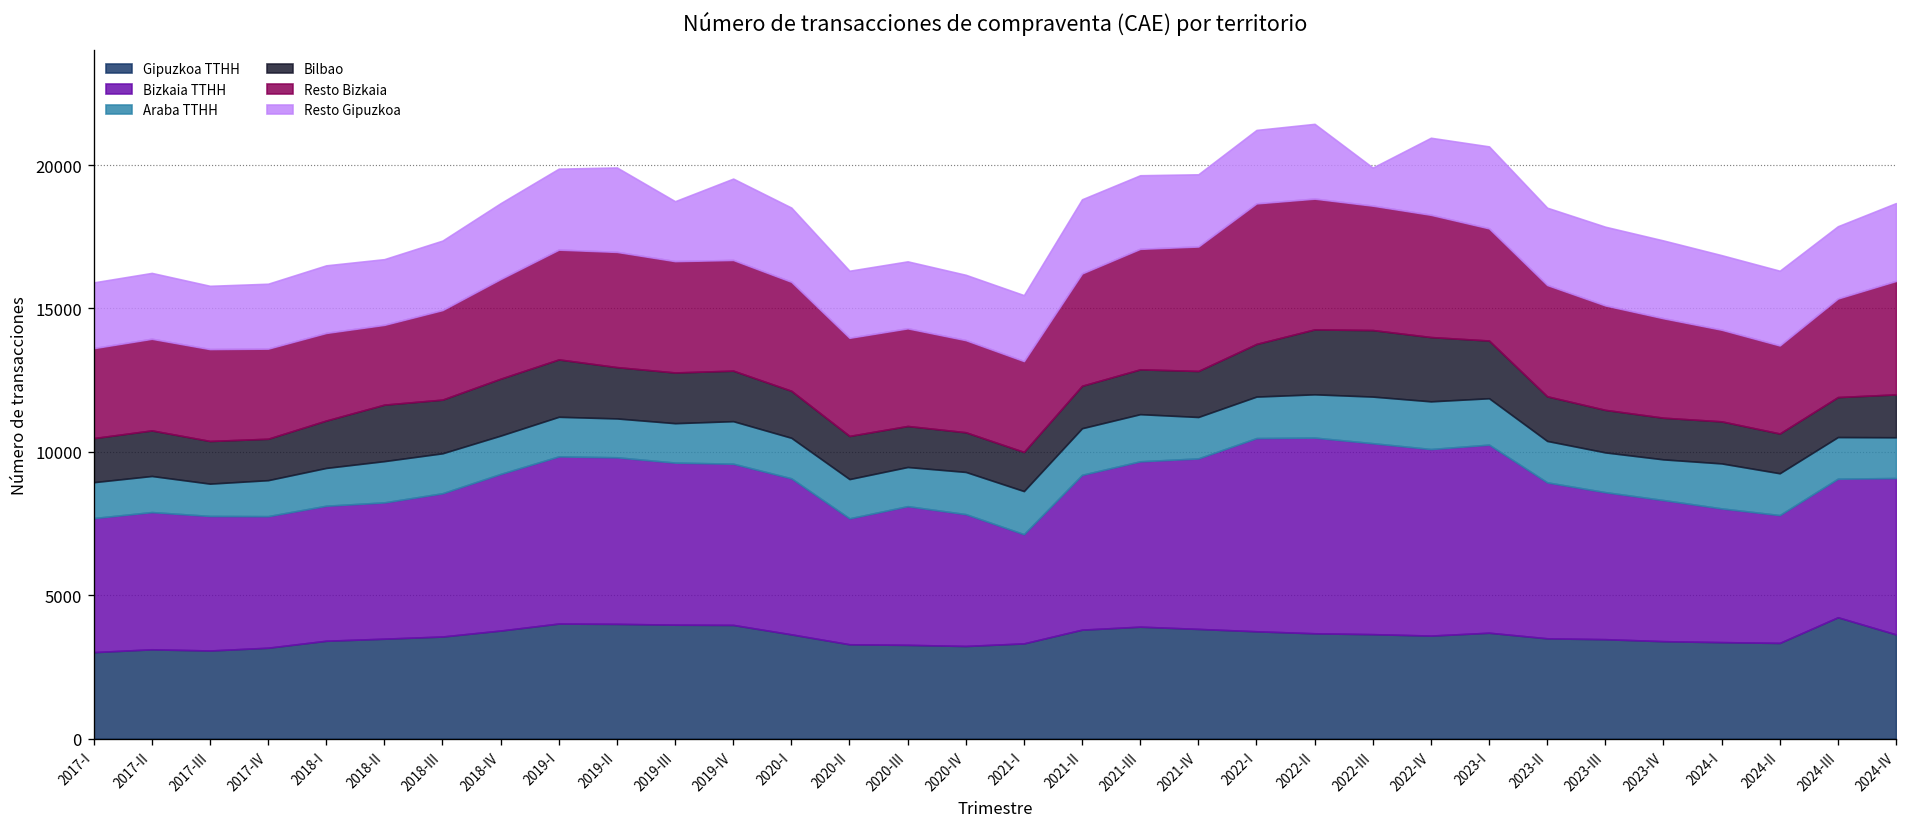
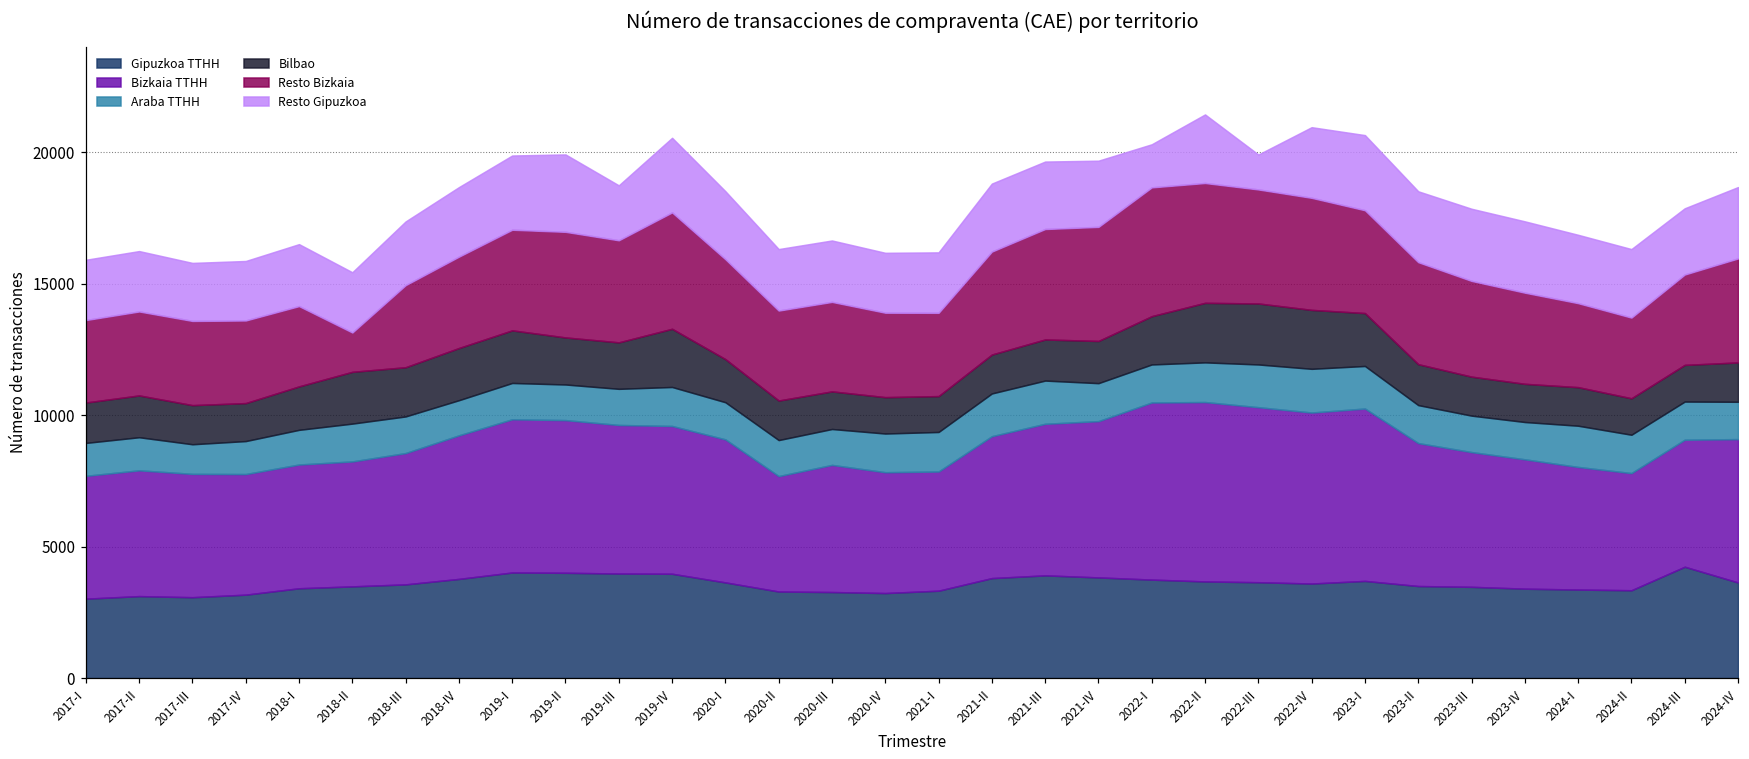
  {
    "Gipuzkoa TTHH": {
      "2017-I": 3000,
      "2017-II": 3100,
      "2017-III": 3100,
      "2017-IV": 3200,
      "2018-I": 3400,
      "2018-II": 3500,
      "2018-III": 3600,
      "2018-IV": 3800,
      "2019-I": 4000,
      "2019-II": 4000,
      "2019-III": 4000,
      "2019-IV": 4000,
      "2020-I": 3600,
      "2020-II": 3300,
      "2020-III": 3300,
      "2020-IV": 3200,
      "2021-I": 3300,
      "2021-II": 3800,
      "2021-III": 3900,
      "2021-IV": 3800,
      "2022-I": 3700,
      "2022-II": 3700,
      "2022-III": 3600,
      "2022-IV": 3600,
      "2023-I": 3700,
      "2023-II": 3500,
      "2023-III": 3500,
      "2023-IV": 3400,
      "2024-I": 3400,
      "2024-II": 3300,
      "2024-III": 4200,
      "2024-IV": 3600
    },
    "Bizkaia TTHH": {
      "2017-I": 4700,
      "2017-II": 4800,
      "2017-III": 4700,
      "2017-IV": 4600,
      "2018-I": 4700,
      "2018-II": 4800,
      "2018-III": 5000,
      "2018-IV": 5500,
      "2019-I": 5800,
      "2019-II": 5800,
      "2019-III": 5700,
      "2019-IV": 5600,
      "2020-I": 5400,
      "2020-II": 4400,
      "2020-III": 4800,
      "2020-IV": 4600,
-     "2021-I": 3800,
+     "2021-I": 4500,
      "2021-II": 5400,
      "2021-III": 5800,
      "2021-IV": 5900,
      "2022-I": 6700,
      "2022-II": 6800,
      "2022-III": 6700,
      "2022-IV": 6500,
      "2023-I": 6600,
      "2023-II": 5400,
      "2023-III": 5100,
      "2023-IV": 4900,
      "2024-I": 4700,
      "2024-II": 4500,
      "2024-III": 4800,
      "2024-IV": 5500
    },
    "Araba TTHH": {
      "2017-I": 1300,
      "2017-II": 1300,
      "2017-III": 1100,
      "2017-IV": 1300,
      "2018-I": 1300,
      "2018-II": 1400,
      "2018-III": 1400,
      "2018-IV": 1300,
      "2019-I": 1400,
      "2019-II": 1400,
      "2019-III": 1400,
      "2019-IV": 1500,
      "2020-I": 1400,
      "2020-II": 1400,
      "2020-III": 1400,
      "2020-IV": 1500,
      "2021-I": 1500,
      "2021-II": 1600,
      "2021-III": 1600,
      "2021-IV": 1400,
      "2022-I": 1400,
      "2022-II": 1500,
      "2022-III": 1600,
      "2022-IV": 1700,
      "2023-I": 1600,
      "2023-II": 1400,
      "2023-III": 1400,
      "2023-IV": 1400,
      "2024-I": 1600,
      "2024-II": 1500,
      "2024-III": 1500,
      "2024-IV": 1400
    },
    "Bilbao": {
      "2017-I": 1500,
      "2017-II": 1600,
      "2017-III": 1500,
      "2017-IV": 1400,
      "2018-I": 1700,
      "2018-II": 2000,
      "2018-III": 1900,
      "2018-IV": 2000,
      "2019-I": 2000,
      "2019-II": 1800,
      "2019-III": 1800,
-     "2019-IV": 1800,
+     "2019-IV": 2200,
      "2020-I": 1600,
      "2020-II": 1500,
      "2020-III": 1400,
      "2020-IV": 1400,
      "2021-I": 1400,
      "2021-II": 1500,
      "2021-III": 1600,
      "2021-IV": 1600,
      "2022-I": 1800,
      "2022-II": 2300,
      "2022-III": 2300,
      "2022-IV": 2200,
      "2023-I": 2000,
      "2023-II": 1600,
      "2023-III": 1500,
      "2023-IV": 1500,
      "2024-I": 1500,
      "2024-II": 1400,
      "2024-III": 1400,
      "2024-IV": 1500
    },
    "Resto Bizkaia": {
      "2017-I": 3100,
      "2017-II": 3200,
      "2017-III": 3200,
      "2017-IV": 3100,
      "2018-I": 3100,
-     "2018-II": 2800,
+     "2018-II": 1500,
      "2018-III": 3100,
      "2018-IV": 3500,
      "2019-I": 3800,
      "2019-II": 4000,
      "2019-III": 3900,
-     "2019-IV": 3900,
+     "2019-IV": 4400,
      "2020-I": 3800,
      "2020-II": 3400,
      "2020-III": 3400,
      "2020-IV": 3200,
      "2021-I": 3200,
      "2021-II": 3900,
      "2021-III": 4200,
      "2021-IV": 4300,
      "2022-I": 4900,
      "2022-II": 4600,
      "2022-III": 4300,
      "2022-IV": 4300,
      "2023-I": 3900,
      "2023-II": 3900,
      "2023-III": 3600,
      "2023-IV": 3500,
      "2024-I": 3200,
      "2024-II": 3100,
      "2024-III": 3400,
      "2024-IV": 4000
    },
    "Resto Gipuzkoa": {
      "2017-I": 2300,
      "2017-II": 2300,
      "2017-III": 2200,
      "2017-IV": 2300,
      "2018-I": 2400,
      "2018-II": 2300,
      "2018-III": 2400,
      "2018-IV": 2600,
      "2019-I": 2800,
      "2019-II": 2900,
      "2019-III": 2100,
      "2019-IV": 2800,
      "2020-I": 2600,
      "2020-II": 2300,
      "2020-III": 2300,
      "2020-IV": 2300,
      "2021-I": 2300,
      "2021-II": 2600,
      "2021-III": 2600,
      "2021-IV": 2500,
-     "2022-I": 2600,
+     "2022-I": 1600,
      "2022-II": 2600,
      "2022-III": 1300,
      "2022-IV": 2700,
      "2023-I": 2900,
      "2023-II": 2700,
      "2023-III": 2700,
      "2023-IV": 2700,
      "2024-I": 2600,
      "2024-II": 2600,
      "2024-III": 2500,
      "2024-IV": 2700
    }
  }
